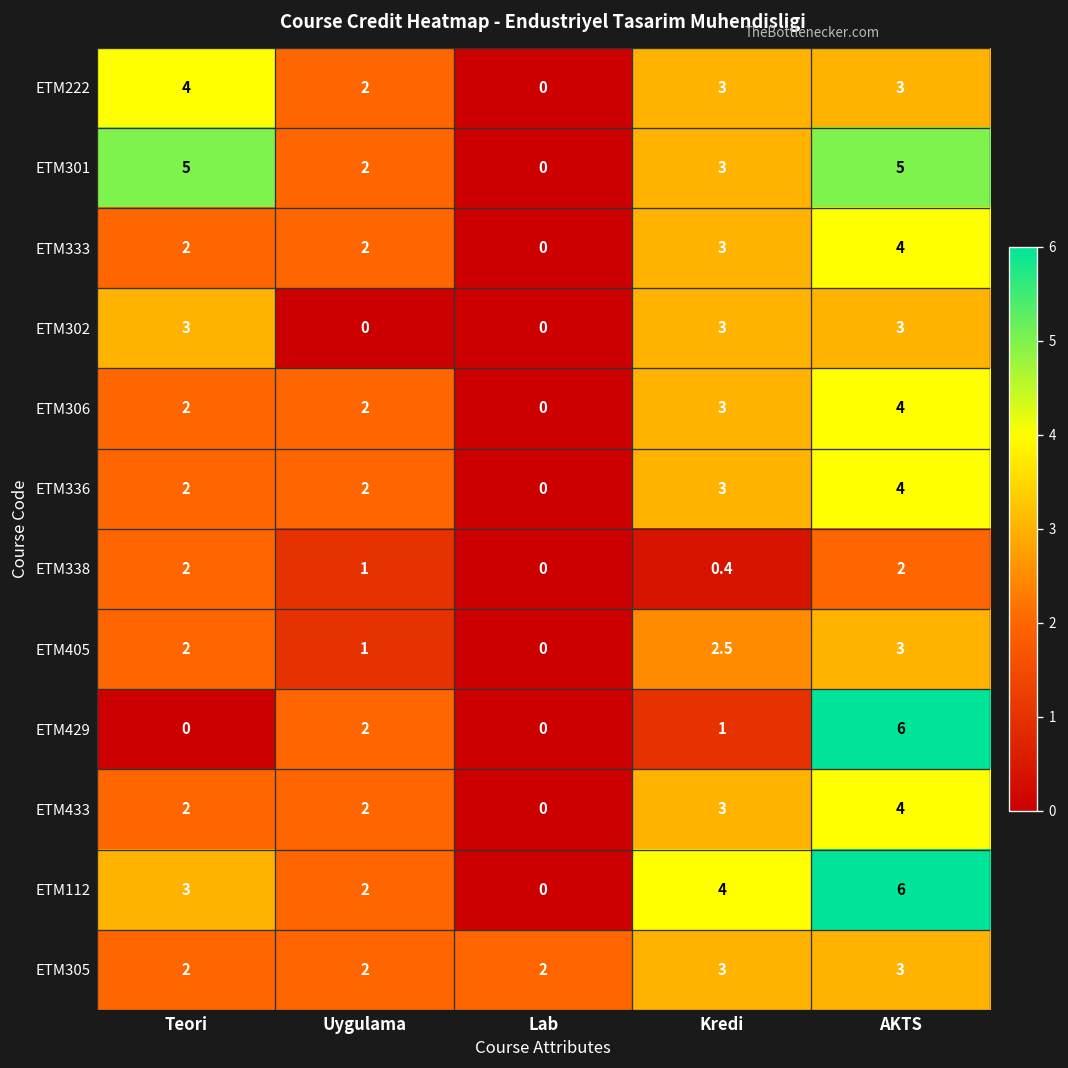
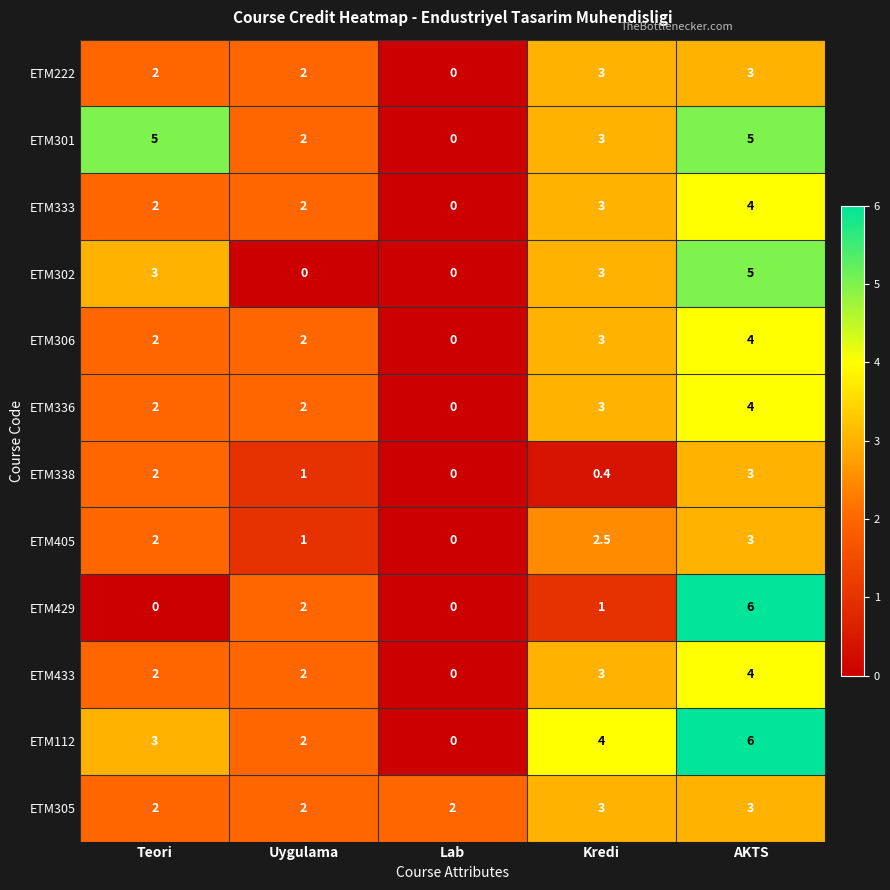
  {
    "ETM222": {
-     "Teori": 4,
+     "Teori": 2,
      "Uygulama": 2,
      "Lab": 0,
      "Kredi": 3,
      "AKTS": 3
    },
    "ETM301": {
      "Teori": 5,
      "Uygulama": 2,
      "Lab": 0,
      "Kredi": 3,
      "AKTS": 5
    },
    "ETM333": {
      "Teori": 2,
      "Uygulama": 2,
      "Lab": 0,
      "Kredi": 3,
      "AKTS": 4
    },
    "ETM302": {
      "Teori": 3,
      "Uygulama": 0,
      "Lab": 0,
      "Kredi": 3,
-     "AKTS": 3
+     "AKTS": 5
    },
    "ETM306": {
      "Teori": 2,
      "Uygulama": 2,
      "Lab": 0,
      "Kredi": 3,
      "AKTS": 4
    },
    "ETM336": {
      "Teori": 2,
      "Uygulama": 2,
      "Lab": 0,
      "Kredi": 3,
      "AKTS": 4
    },
    "ETM338": {
      "Teori": 2,
      "Uygulama": 1,
      "Lab": 0,
      "Kredi": 0.4,
-     "AKTS": 2
+     "AKTS": 3
    },
    "ETM405": {
      "Teori": 2,
      "Uygulama": 1,
      "Lab": 0,
      "Kredi": 2.5,
      "AKTS": 3
    },
    "ETM429": {
      "Teori": 0,
      "Uygulama": 2,
      "Lab": 0,
      "Kredi": 1,
      "AKTS": 6
    },
    "ETM433": {
      "Teori": 2,
      "Uygulama": 2,
      "Lab": 0,
      "Kredi": 3,
      "AKTS": 4
    },
    "ETM112": {
      "Teori": 3,
      "Uygulama": 2,
      "Lab": 0,
      "Kredi": 4,
      "AKTS": 6
    },
    "ETM305": {
      "Teori": 2,
      "Uygulama": 2,
      "Lab": 2,
      "Kredi": 3,
      "AKTS": 3
    }
  }
